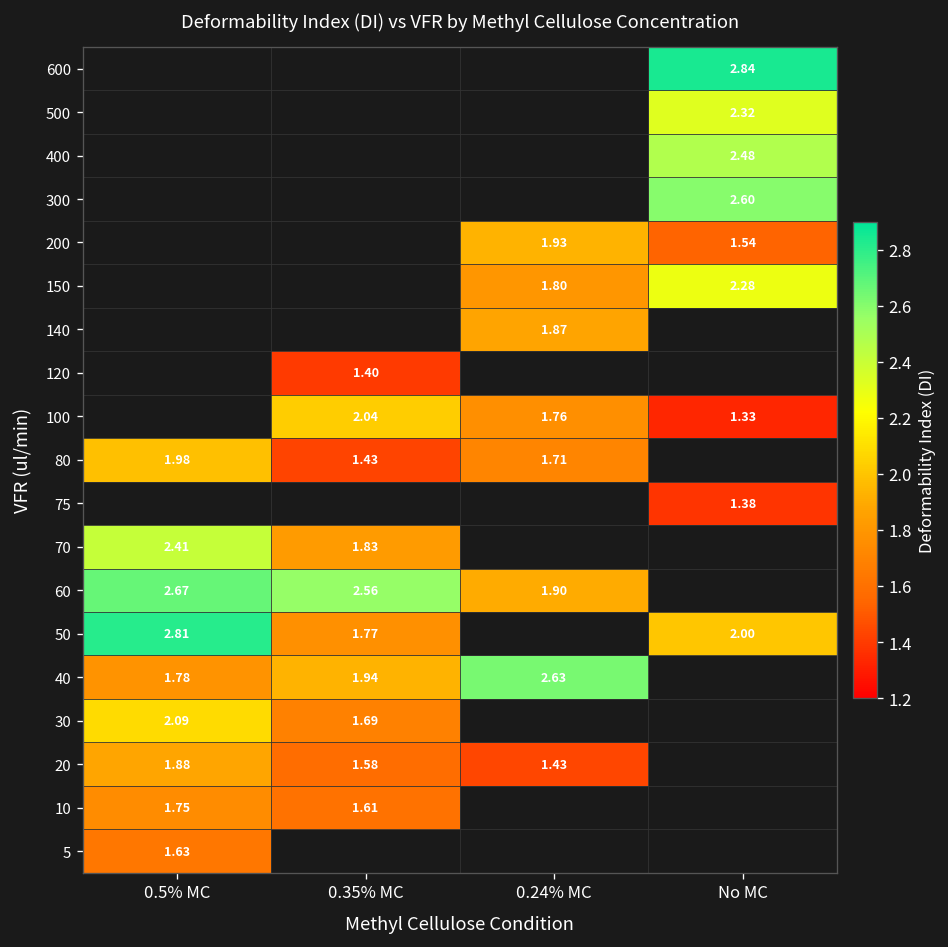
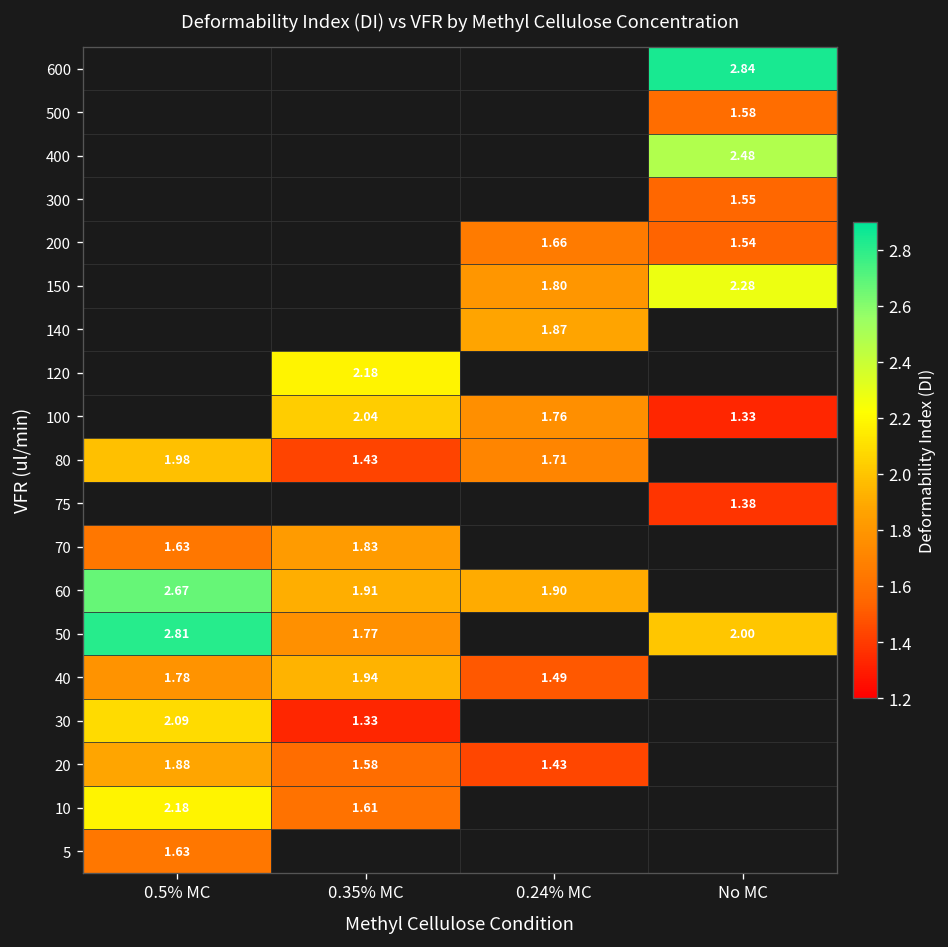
  {
    "600": {
      "No MC": 2.84
    },
    "500": {
-     "No MC": 2.32
+     "No MC": 1.58
    },
    "400": {
      "No MC": 2.48
    },
    "300": {
-     "No MC": 2.60
+     "No MC": 1.55
    },
    "200": {
-     "0.24% MC": 1.93,
+     "0.24% MC": 1.66,
      "No MC": 1.54
    },
    "150": {
      "0.24% MC": 1.80,
      "No MC": 2.28
    },
    "140": {
      "0.24% MC": 1.87
    },
    "120": {
-     "0.35% MC": 1.40
+     "0.35% MC": 2.18
    },
    "100": {
      "0.35% MC": 2.04,
      "0.24% MC": 1.76,
      "No MC": 1.33
    },
    "80": {
      "0.5% MC": 1.98,
      "0.35% MC": 1.43,
      "0.24% MC": 1.71
    },
    "75": {
      "No MC": 1.38
    },
    "70": {
-     "0.5% MC": 2.41,
+     "0.5% MC": 1.63,
      "0.35% MC": 1.83
    },
    "60": {
      "0.5% MC": 2.67,
-     "0.35% MC": 2.56,
+     "0.35% MC": 1.91,
      "0.24% MC": 1.90
    },
    "50": {
      "0.5% MC": 2.81,
      "0.35% MC": 1.77,
      "No MC": 2.00
    },
    "40": {
      "0.5% MC": 1.78,
      "0.35% MC": 1.94,
-     "0.24% MC": 2.63
+     "0.24% MC": 1.49
    },
    "30": {
      "0.5% MC": 2.09,
-     "0.35% MC": 1.69
+     "0.35% MC": 1.33
    },
    "20": {
      "0.5% MC": 1.88,
      "0.35% MC": 1.58,
      "0.24% MC": 1.43
    },
    "10": {
-     "0.5% MC": 1.75,
+     "0.5% MC": 2.18,
      "0.35% MC": 1.61
    },
    "5": {
      "0.5% MC": 1.63
    }
  }
